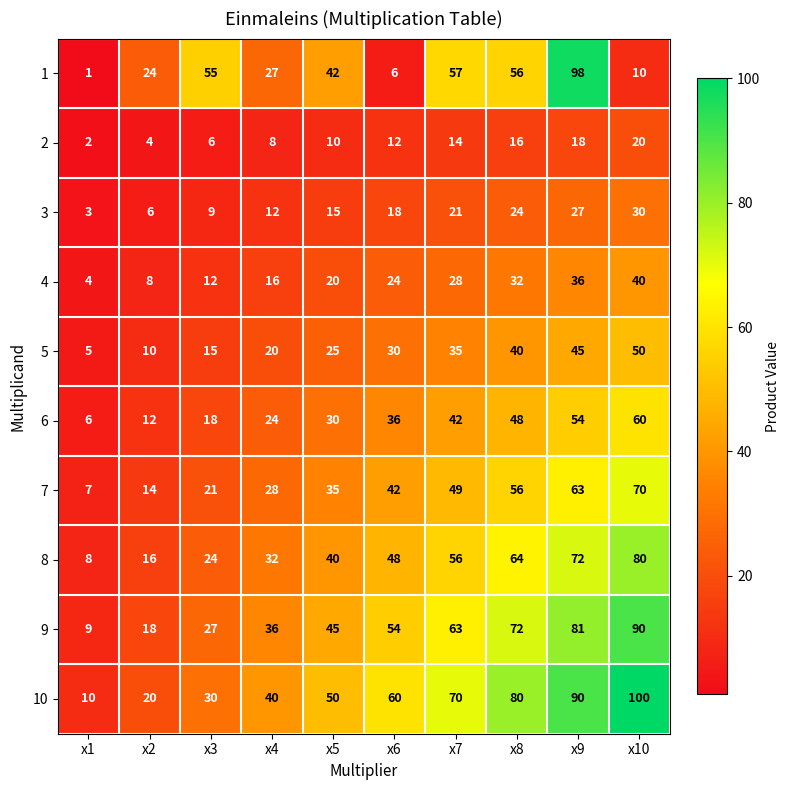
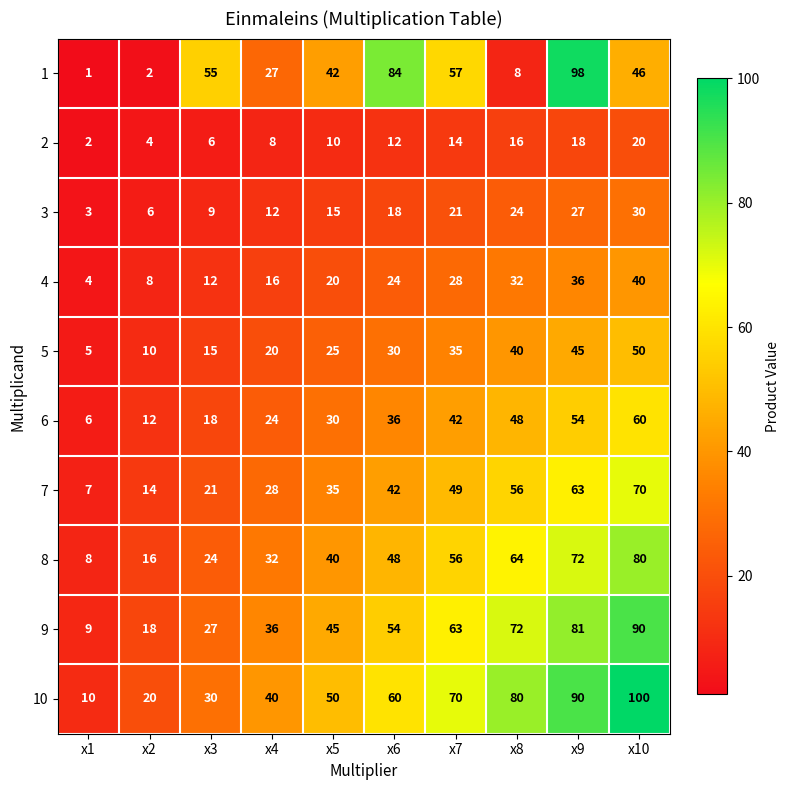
  {
    "1": {
      "x1": 1,
-     "x2": 24,
+     "x2": 2,
      "x3": 55,
      "x4": 27,
      "x5": 42,
-     "x6": 6,
+     "x6": 84,
      "x7": 57,
-     "x8": 56,
+     "x8": 8,
      "x9": 98,
-     "x10": 10
+     "x10": 46
    },
    "2": {
      "x1": 2,
      "x2": 4,
      "x3": 6,
      "x4": 8,
      "x5": 10,
      "x6": 12,
      "x7": 14,
      "x8": 16,
      "x9": 18,
      "x10": 20
    },
    "3": {
      "x1": 3,
      "x2": 6,
      "x3": 9,
      "x4": 12,
      "x5": 15,
      "x6": 18,
      "x7": 21,
      "x8": 24,
      "x9": 27,
      "x10": 30
    },
    "4": {
      "x1": 4,
      "x2": 8,
      "x3": 12,
      "x4": 16,
      "x5": 20,
      "x6": 24,
      "x7": 28,
      "x8": 32,
      "x9": 36,
      "x10": 40
    },
    "5": {
      "x1": 5,
      "x2": 10,
      "x3": 15,
      "x4": 20,
      "x5": 25,
      "x6": 30,
      "x7": 35,
      "x8": 40,
      "x9": 45,
      "x10": 50
    },
    "6": {
      "x1": 6,
      "x2": 12,
      "x3": 18,
      "x4": 24,
      "x5": 30,
      "x6": 36,
      "x7": 42,
      "x8": 48,
      "x9": 54,
      "x10": 60
    },
    "7": {
      "x1": 7,
      "x2": 14,
      "x3": 21,
      "x4": 28,
      "x5": 35,
      "x6": 42,
      "x7": 49,
      "x8": 56,
      "x9": 63,
      "x10": 70
    },
    "8": {
      "x1": 8,
      "x2": 16,
      "x3": 24,
      "x4": 32,
      "x5": 40,
      "x6": 48,
      "x7": 56,
      "x8": 64,
      "x9": 72,
      "x10": 80
    },
    "9": {
      "x1": 9,
      "x2": 18,
      "x3": 27,
      "x4": 36,
      "x5": 45,
      "x6": 54,
      "x7": 63,
      "x8": 72,
      "x9": 81,
      "x10": 90
    },
    "10": {
      "x1": 10,
      "x2": 20,
      "x3": 30,
      "x4": 40,
      "x5": 50,
      "x6": 60,
      "x7": 70,
      "x8": 80,
      "x9": 90,
      "x10": 100
    }
  }
